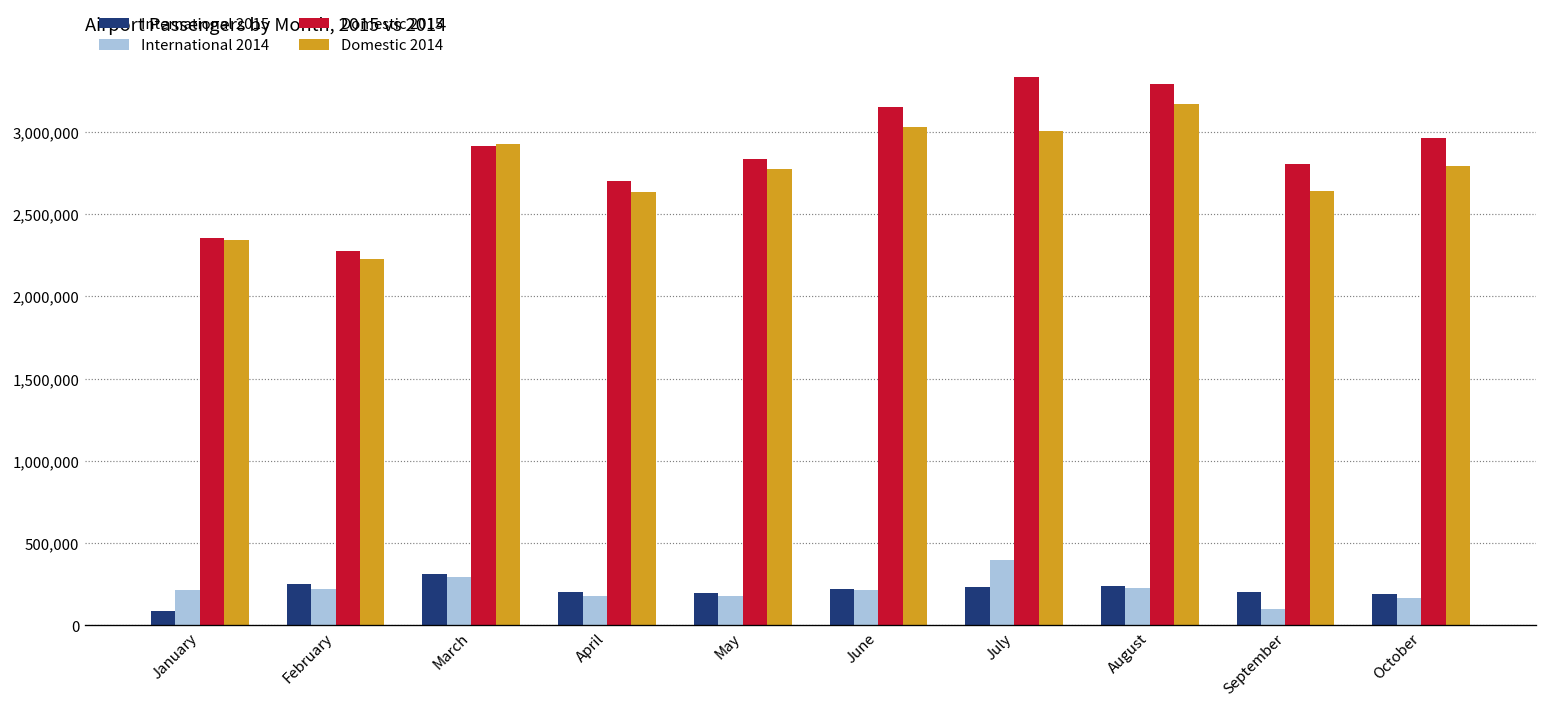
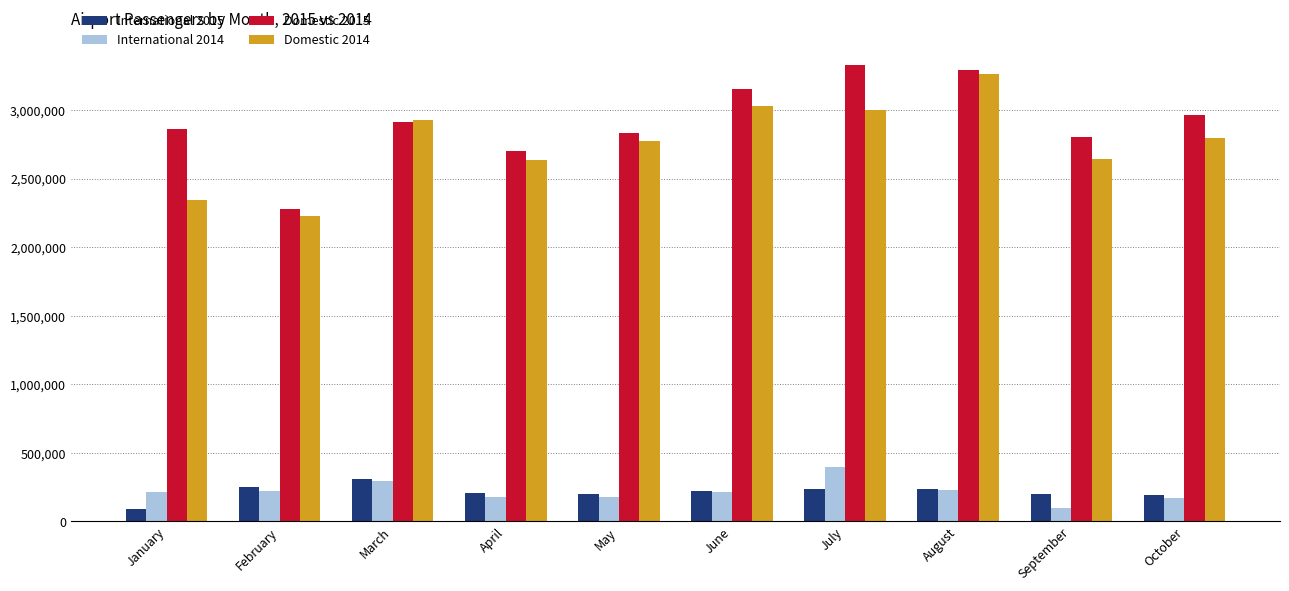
  {
    "International 2015": {
      "January": "90,000",
      "February": "250,000",
      "March": "310,000",
      "April": "210,000",
      "May": "200,000",
      "June": "220,000",
      "July": "240,000",
      "August": "240,000",
      "September": "200,000",
      "October": "190,000"
    },
    "International 2014": {
      "January": "220,000",
      "February": "220,000",
      "March": "290,000",
      "April": "180,000",
      "May": "180,000",
      "June": "210,000",
      "July": "390,000",
      "August": "230,000",
      "September": "100,000",
      "October": "170,000"
    },
    "Domestic 2015": {
-     "January": "2,360,000",
+     "January": "2,860,000",
      "February": "2,280,000",
      "March": "2,910,000",
      "April": "2,700,000",
      "May": "2,840,000",
      "June": "3,150,000",
      "July": "3,330,000",
      "August": "3,290,000",
      "September": "2,810,000",
      "October": "2,970,000"
    },
    "Domestic 2014": {
      "January": "2,340,000",
      "February": "2,230,000",
      "March": "2,930,000",
      "April": "2,640,000",
      "May": "2,770,000",
      "June": "3,030,000",
      "July": "3,000,000",
-     "August": "3,170,000",
+     "August": "3,260,000",
      "September": "2,640,000",
      "October": "2,790,000"
    }
  }
